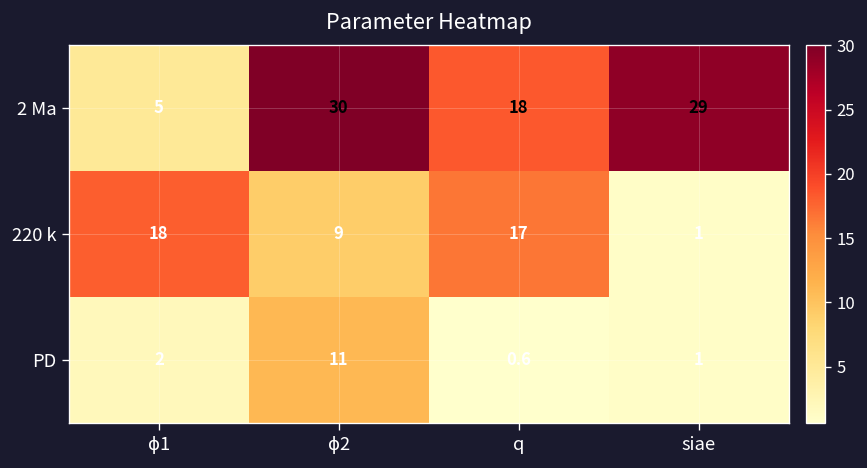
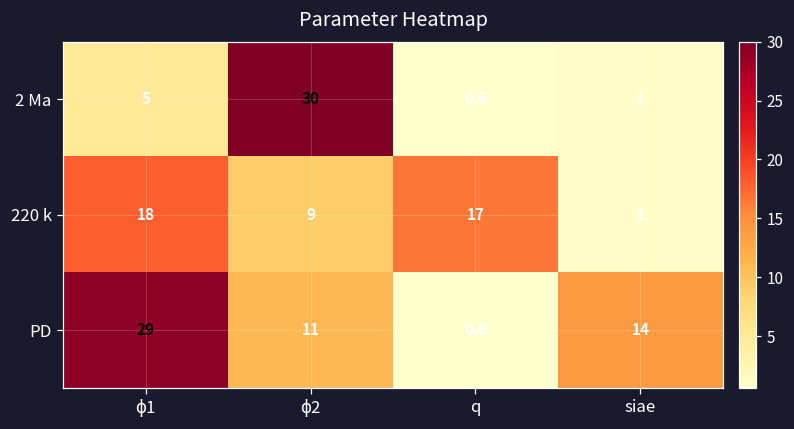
  {
    "2 Ma": {
      "ϕ1": 5,
      "ϕ2": 30,
-     "q": 18,
-     "siae": 29
+     "q": 0.6,
+     "siae": 1
    },
    "220 k": {
      "ϕ1": 18,
      "ϕ2": 9,
      "q": 17,
      "siae": 1
    },
    "PD": {
-     "ϕ1": 2,
+     "ϕ1": 29,
      "ϕ2": 11,
      "q": 0.6,
-     "siae": 1
+     "siae": 14
    }
  }
